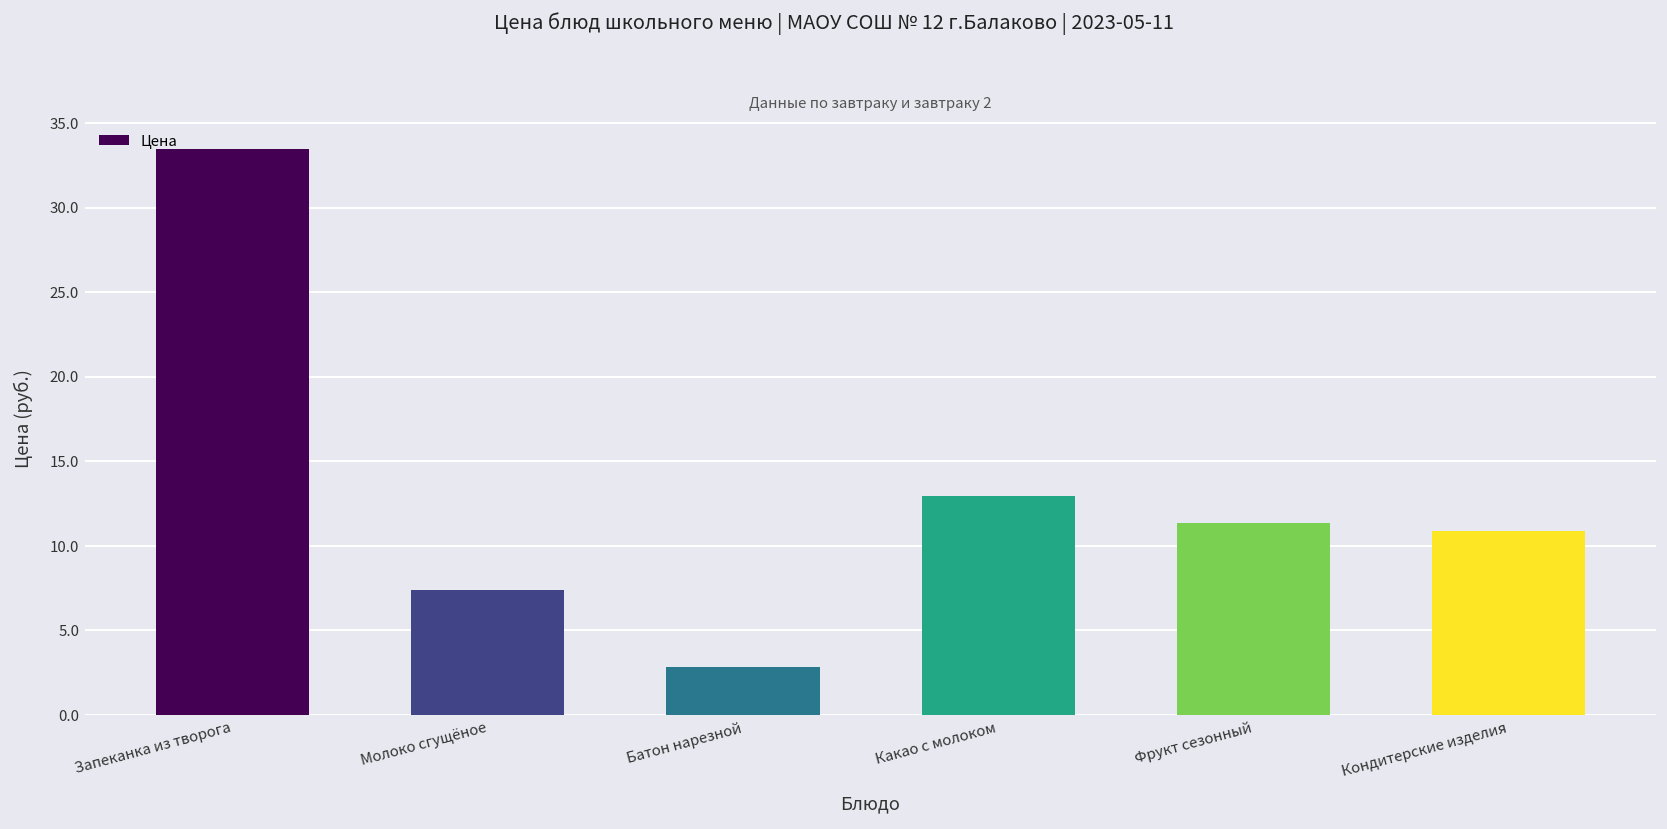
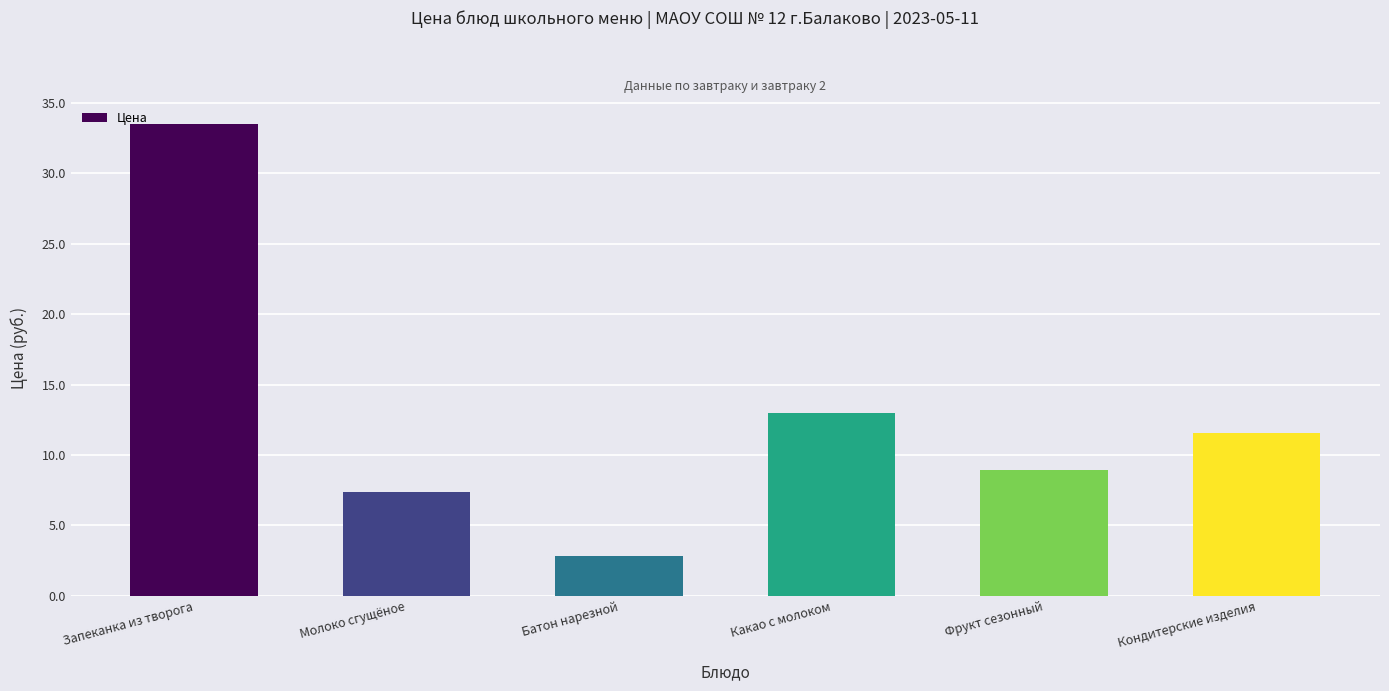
  {
    "Запеканка из творога": 33.5,
    "Молоко сгущёное": 7.4,
    "Батон нарезной": 2.9,
    "Какао с молоком": 13.0,
-   "Фрукт сезонный": 11.4,
-   "Кондитерские изделия": 10.9
+   "Фрукт сезонный": 8.9,
+   "Кондитерские изделия": 11.6
  }
